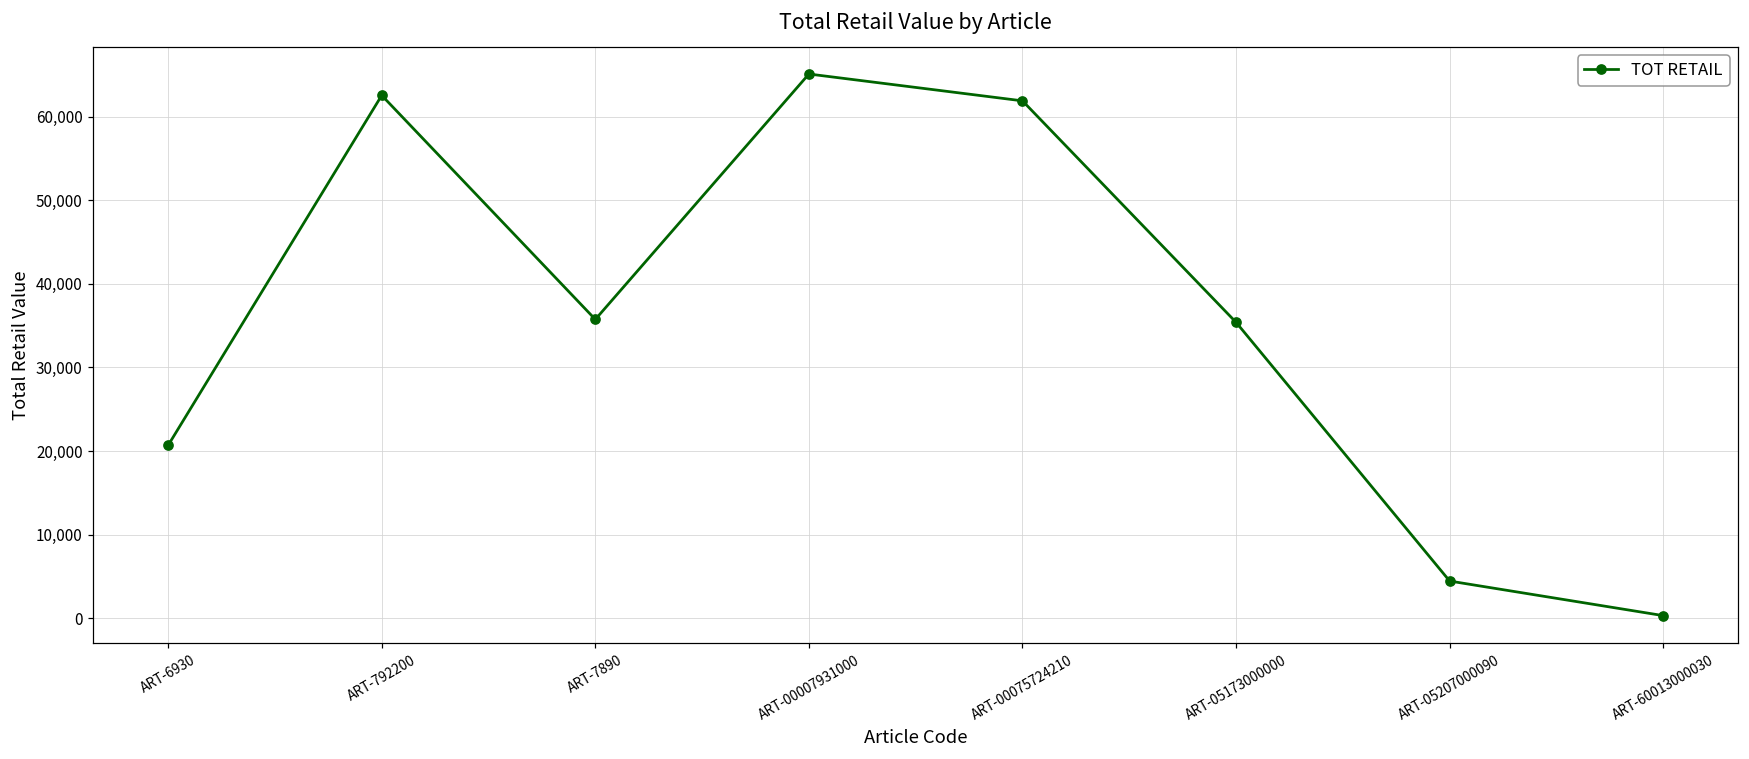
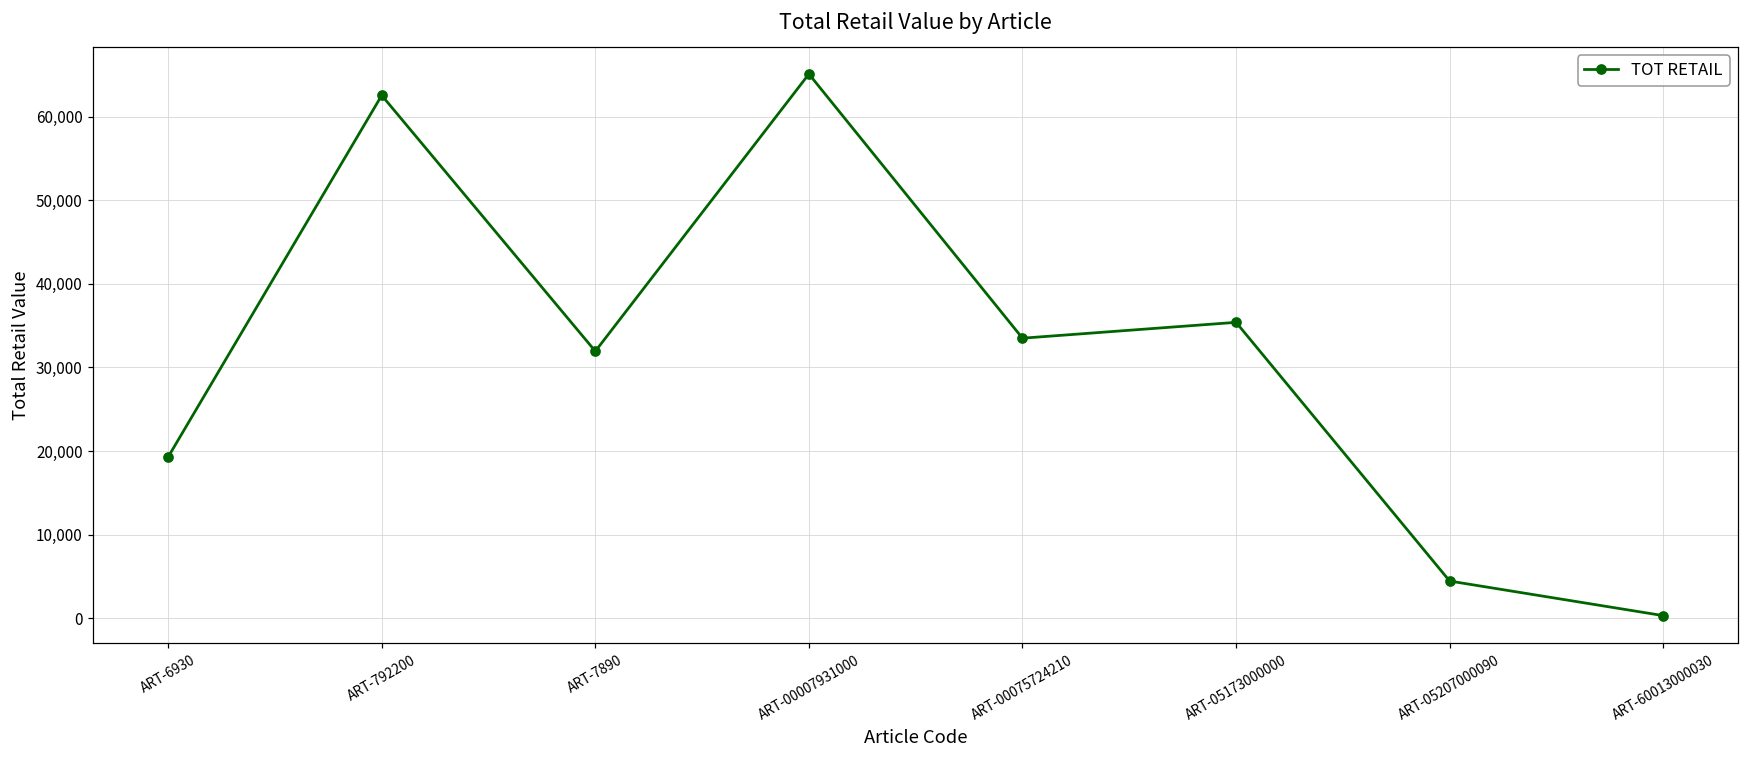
  {
-   "ART-6930": "21,000",
+   "ART-6930": "19,000",
    "ART-792200": "63,000",
-   "ART-7890": "36,000",
+   "ART-7890": "32,000",
    "ART-00007931000": "65,000",
-   "ART-00075724210": "62,000",
+   "ART-00075724210": "34,000",
    "ART-05173000000": "35,000",
    "ART-05207000090": "4,000",
    "ART-60013000030": "0"
  }
